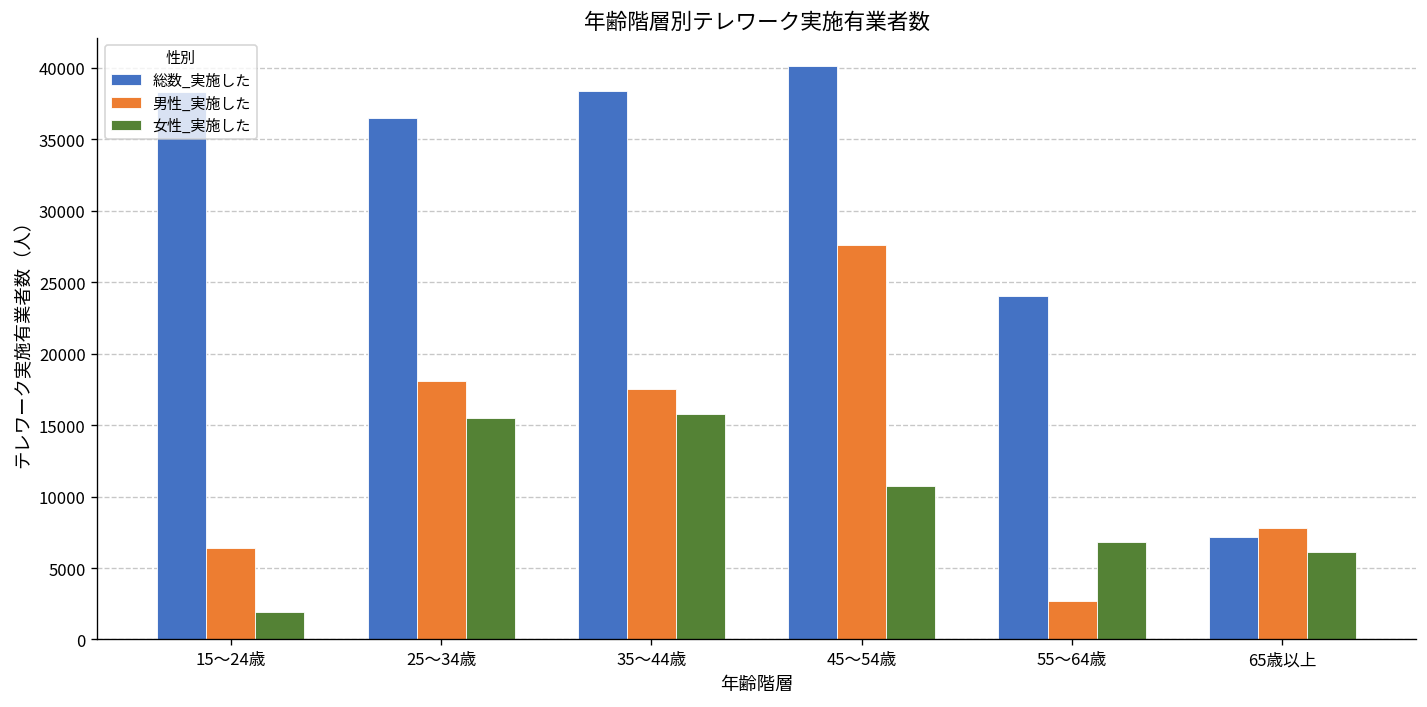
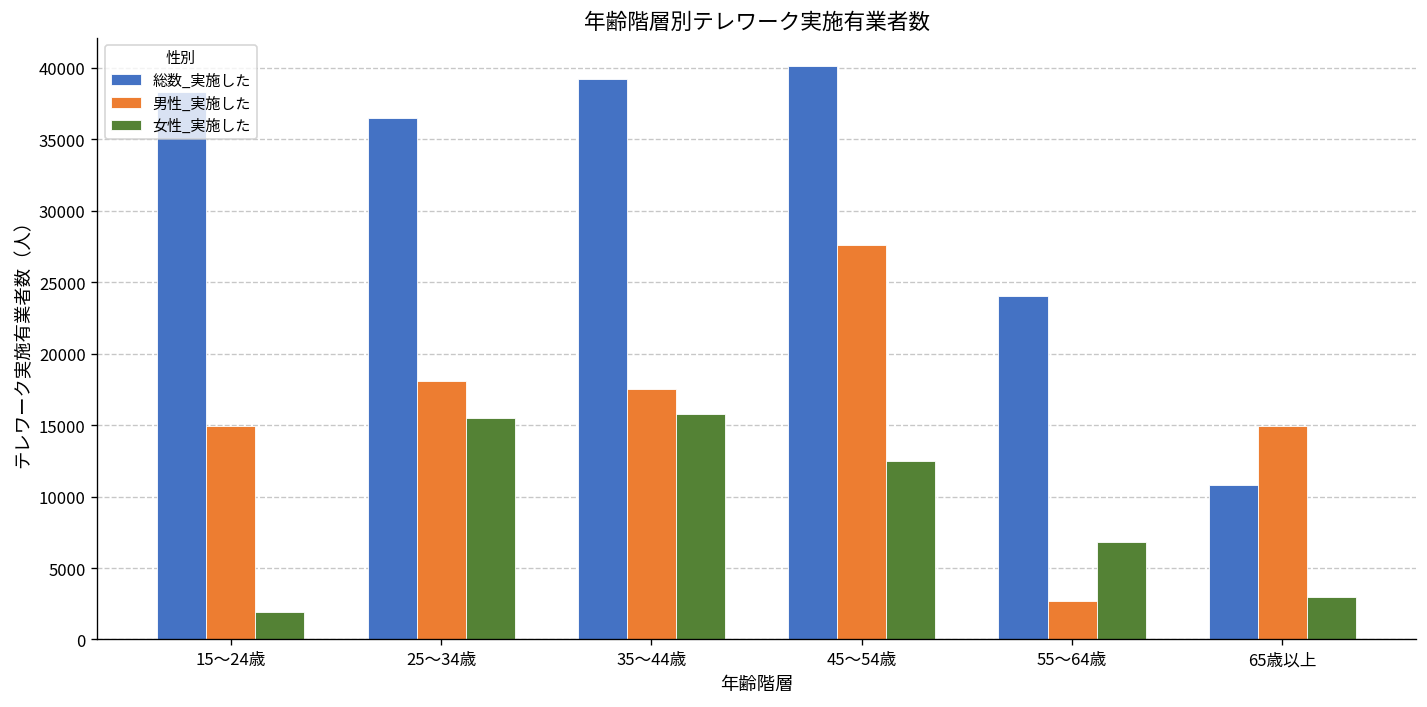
  {
    "総数_実施した": {
      "25～34歳": 36500,
-     "35～44歳": 38400,
+     "35～44歳": 39200,
      "45～54歳": 40100,
      "55～64歳": 24100,
-     "65歳以上": 7200
+     "65歳以上": 10800
    },
    "男性_実施した": {
-     "15～24歳": 6400,
+     "15～24歳": 15000,
      "25～34歳": 18100,
      "35～44歳": 17500,
      "45～54歳": 27600,
      "55～64歳": 2700,
-     "65歳以上": 7800
+     "65歳以上": 15000
    },
    "女性_実施した": {
      "15～24歳": 1900,
      "25～34歳": 15500,
      "35～44歳": 15800,
-     "45～54歳": 10800,
+     "45～54歳": 12500,
      "55～64歳": 6800,
-     "65歳以上": 6100
+     "65歳以上": 3000
    }
  }
